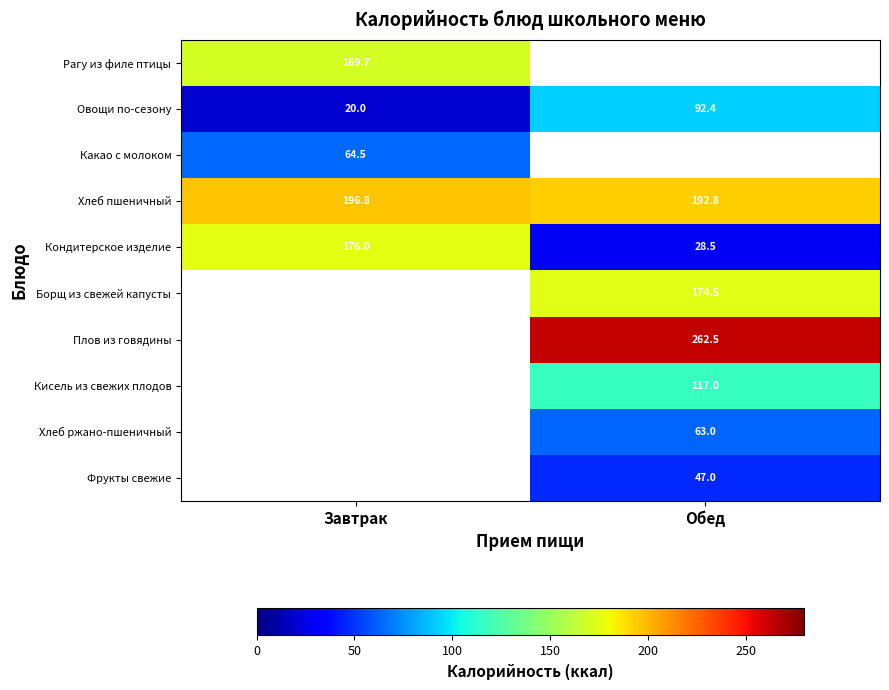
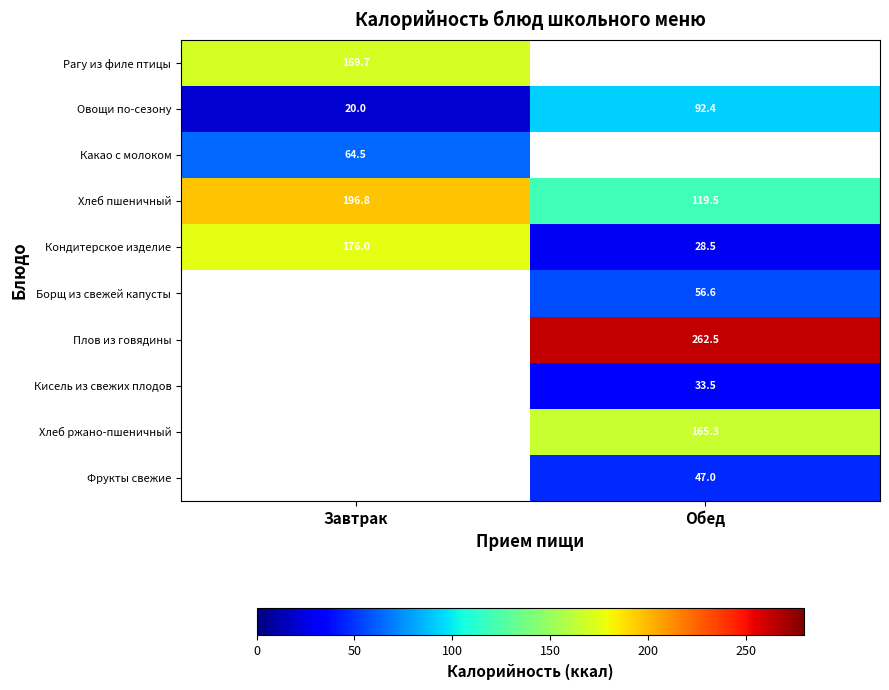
  {
    "Рагу из филе птицы": {
      "Завтрак": 169.7
    },
    "Овощи по-сезону": {
      "Завтрак": 20.0,
      "Обед": 92.4
    },
    "Какао с молоком": {
      "Завтрак": 64.5
    },
    "Хлеб пшеничный": {
      "Завтрак": 196.8,
-     "Обед": 192.8
+     "Обед": 119.5
    },
    "Кондитерское изделие": {
      "Завтрак": 176.0,
      "Обед": 28.5
    },
    "Борщ из свежей капусты": {
-     "Обед": 174.5
+     "Обед": 56.6
    },
    "Плов из говядины": {
      "Обед": 262.5
    },
    "Кисель из свежих плодов": {
-     "Обед": 117.0
+     "Обед": 33.5
    },
    "Хлеб ржано-пшеничный": {
-     "Обед": 63.0
+     "Обед": 165.3
    },
    "Фрукты свежие": {
      "Обед": 47.0
    }
  }
